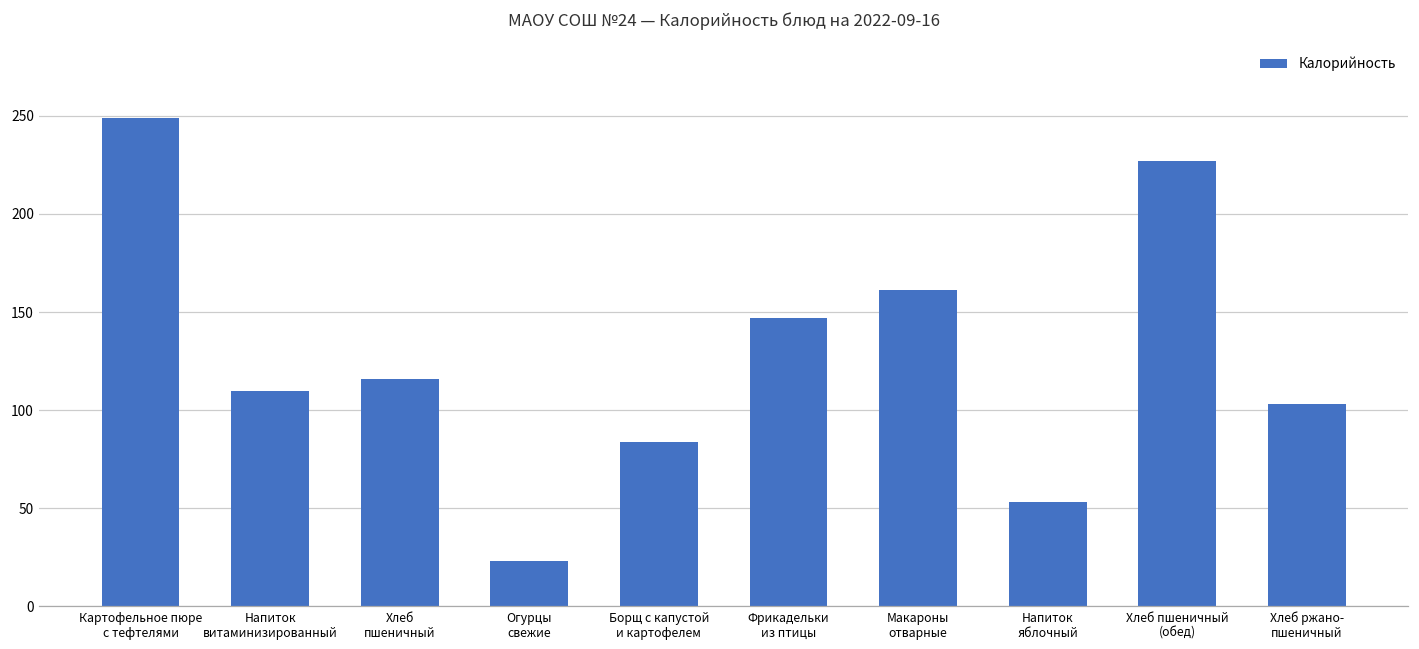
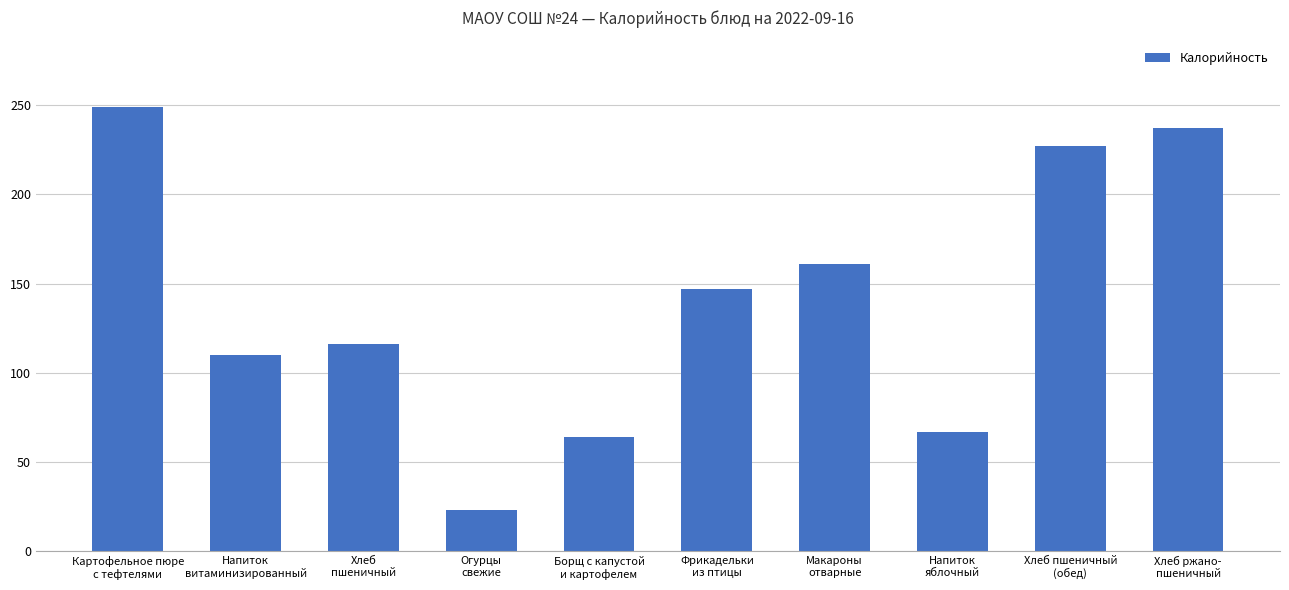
  {
    "Картофельное пюре с тефтелями": 249,
    "Напиток витаминизированный": 110,
    "Хлеб пшеничный": 116,
    "Огурцы свежие": 23,
-   "Борщ с капустой и картофелем": 84,
+   "Борщ с капустой и картофелем": 64,
    "Фрикадельки из птицы": 147,
    "Макароны отварные": 161,
-   "Напиток яблочный": 53,
+   "Напиток яблочный": 67,
    "Хлеб пшеничный (обед)": 227,
-   "Хлеб ржано- пшеничный": 103
+   "Хлеб ржано- пшеничный": 237
  }
